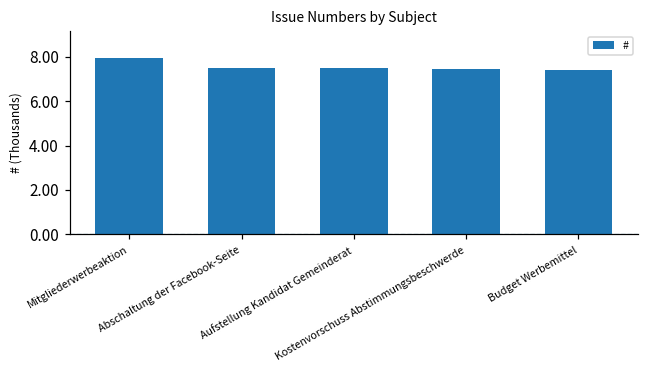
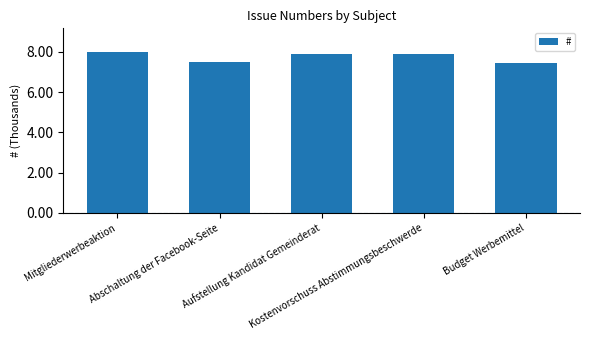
  {
    "Mitgliederwerbeaktion": 8.0,
    "Abschaltung der Facebook-Seite": 7.5,
-   "Aufstellung Kandidat Gemeinderat": 7.5,
-   "Kostenvorschuss Abstimmungsbeschwerde": 7.5,
+   "Aufstellung Kandidat Gemeinderat": 7.9,
+   "Kostenvorschuss Abstimmungsbeschwerde": 7.9,
    "Budget Werbemittel": 7.4
  }
